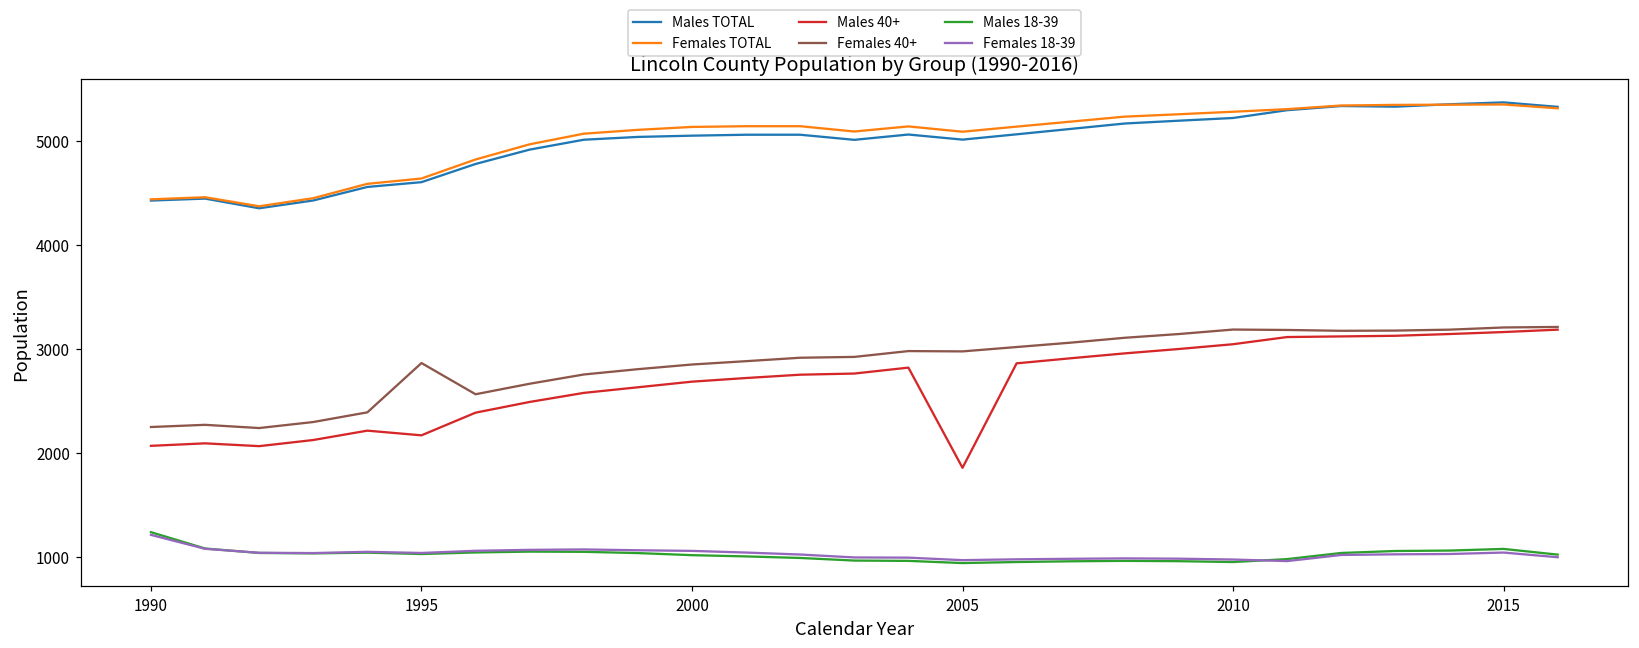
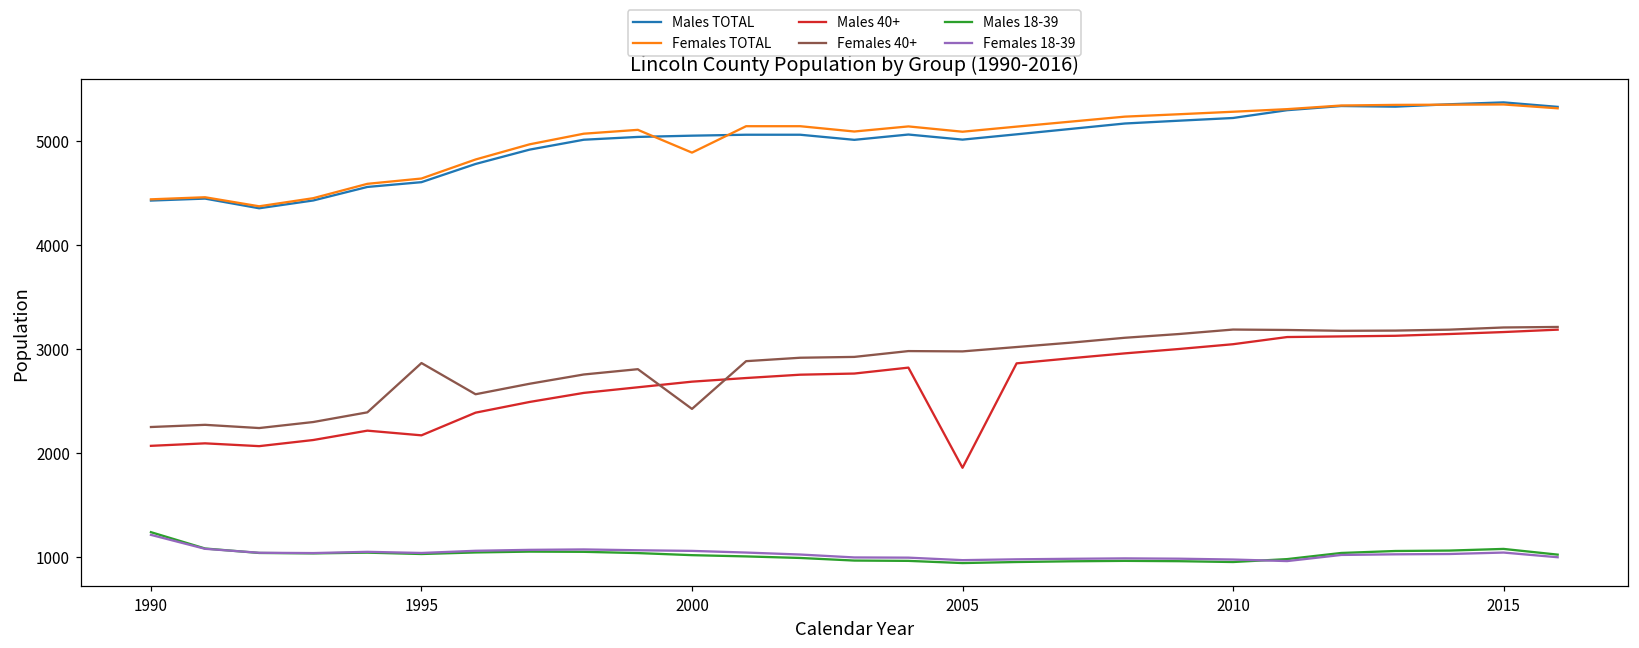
  {
    "Males TOTAL": {
      "1995": 4600,
      "2000": 5100,
      "2005": 5000,
      "2010": 5200
    },
    "Females TOTAL": {
      "1995": 4600,
-     "2000": 5100,
+     "2000": 4900,
      "2005": 5100,
      "2010": 5300
    },
    "Males 40+": {
      "1990": 2100,
      "1995": 2200,
      "2000": 2700,
      "2005": 1900,
      "2010": 3000,
      "2015": 3200
    },
    "Females 40+": {
      "1990": 2200,
      "1995": 2900,
-     "2000": 2900,
+     "2000": 2400,
      "2005": 3000,
      "2010": 3200,
      "2015": 3200
    },
    "Males 18-39": {
      "2000": 1000,
      "2005": 900,
      "2015": 1100
    },
    "Females 18-39": {
      "2000": 1100,
      "2005": 1000,
      "2015": 1000
    }
  }
